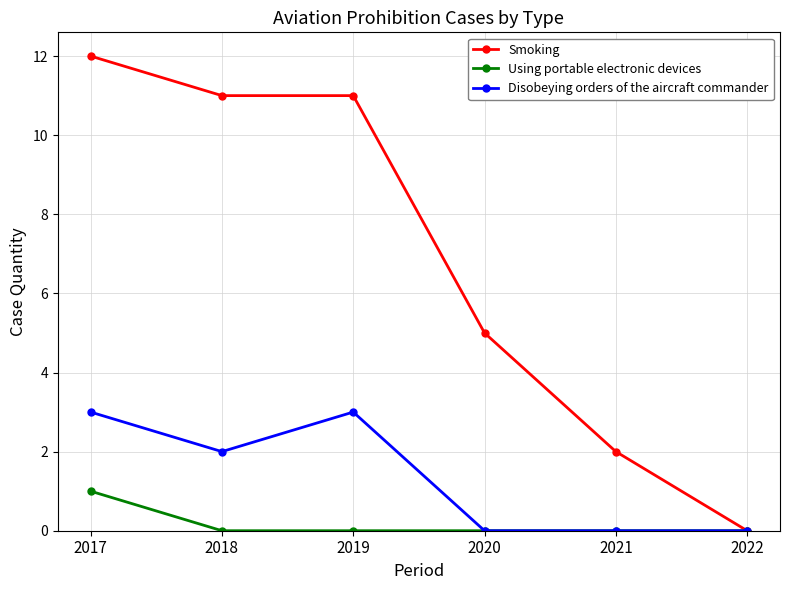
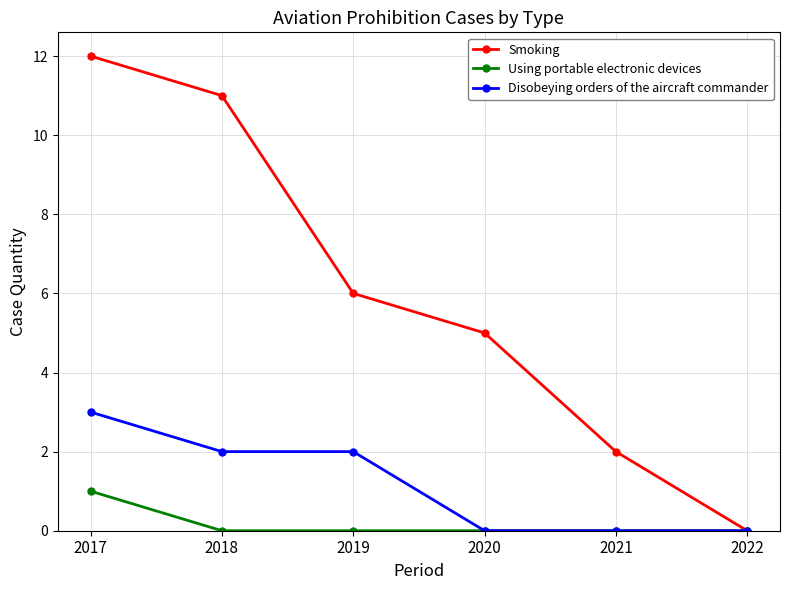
  {
    "Smoking": {
      "2017": 12,
      "2018": 11,
-     "2019": 11,
+     "2019": 6,
      "2020": 5,
      "2021": 2
    },
    "Using portable electronic devices": {
      "2017": 1,
      "2018": 0,
      "2019": 0
    },
    "Disobeying orders of the aircraft commander": {
      "2017": 3,
      "2018": 2,
-     "2019": 3
+     "2019": 2
    }
  }
